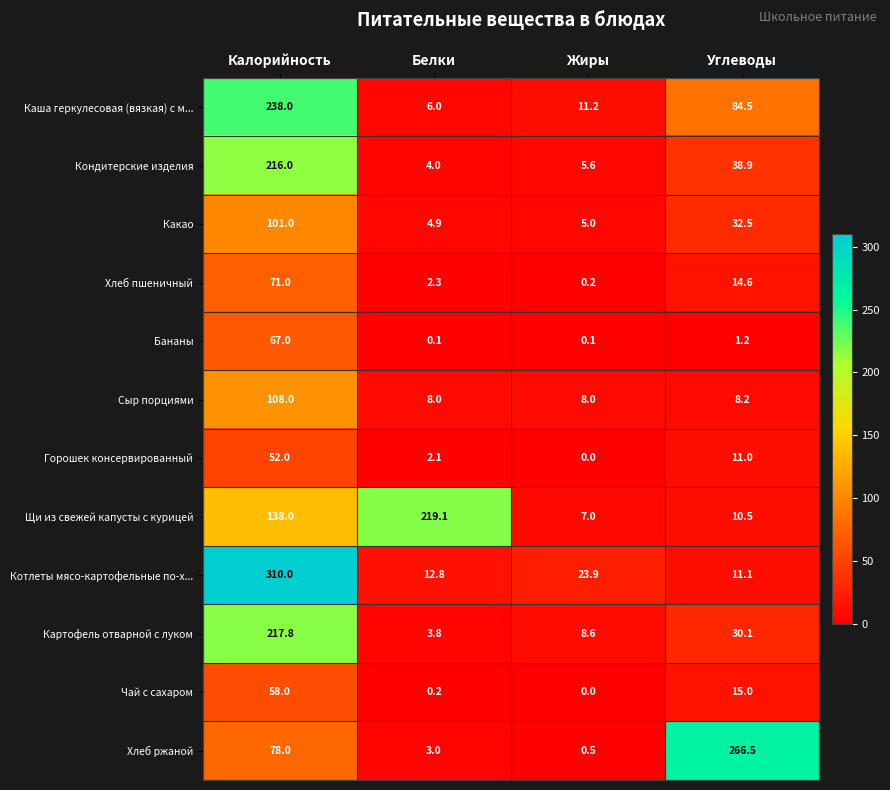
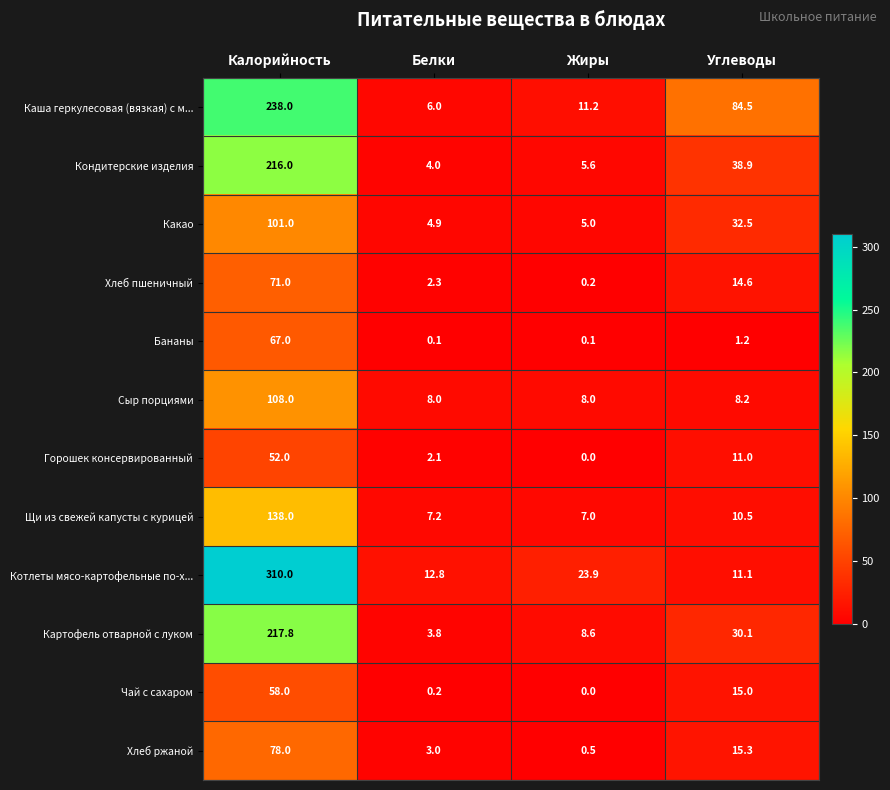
  {
    "Каша геркулесовая (вязкая) с м...": {
      "Калорийность": 238.0,
      "Белки": 6.0,
      "Жиры": 11.2,
      "Углеводы": 84.5
    },
    "Кондитерские изделия": {
      "Калорийность": 216.0,
      "Белки": 4.0,
      "Жиры": 5.6,
      "Углеводы": 38.9
    },
    "Какао": {
      "Калорийность": 101.0,
      "Белки": 4.9,
      "Жиры": 5.0,
      "Углеводы": 32.5
    },
    "Хлеб пшеничный": {
      "Калорийность": 71.0,
      "Белки": 2.3,
      "Жиры": 0.2,
      "Углеводы": 14.6
    },
    "Бананы": {
      "Калорийность": 67.0,
      "Белки": 0.1,
      "Жиры": 0.1,
      "Углеводы": 1.2
    },
    "Сыр порциями": {
      "Калорийность": 108.0,
      "Белки": 8.0,
      "Жиры": 8.0,
      "Углеводы": 8.2
    },
    "Горошек консервированный": {
      "Калорийность": 52.0,
      "Белки": 2.1,
      "Жиры": 0.0,
      "Углеводы": 11.0
    },
    "Щи из свежей капусты с курицей": {
      "Калорийность": 138.0,
-     "Белки": 219.1,
+     "Белки": 7.2,
      "Жиры": 7.0,
      "Углеводы": 10.5
    },
    "Котлеты мясо-картофельные по-х...": {
      "Калорийность": 310.0,
      "Белки": 12.8,
      "Жиры": 23.9,
      "Углеводы": 11.1
    },
    "Картофель отварной с луком": {
      "Калорийность": 217.8,
      "Белки": 3.8,
      "Жиры": 8.6,
      "Углеводы": 30.1
    },
    "Чай с сахаром": {
      "Калорийность": 58.0,
      "Белки": 0.2,
      "Жиры": 0.0,
      "Углеводы": 15.0
    },
    "Хлеб ржаной": {
      "Калорийность": 78.0,
      "Белки": 3.0,
      "Жиры": 0.5,
-     "Углеводы": 266.5
+     "Углеводы": 15.3
    }
  }
